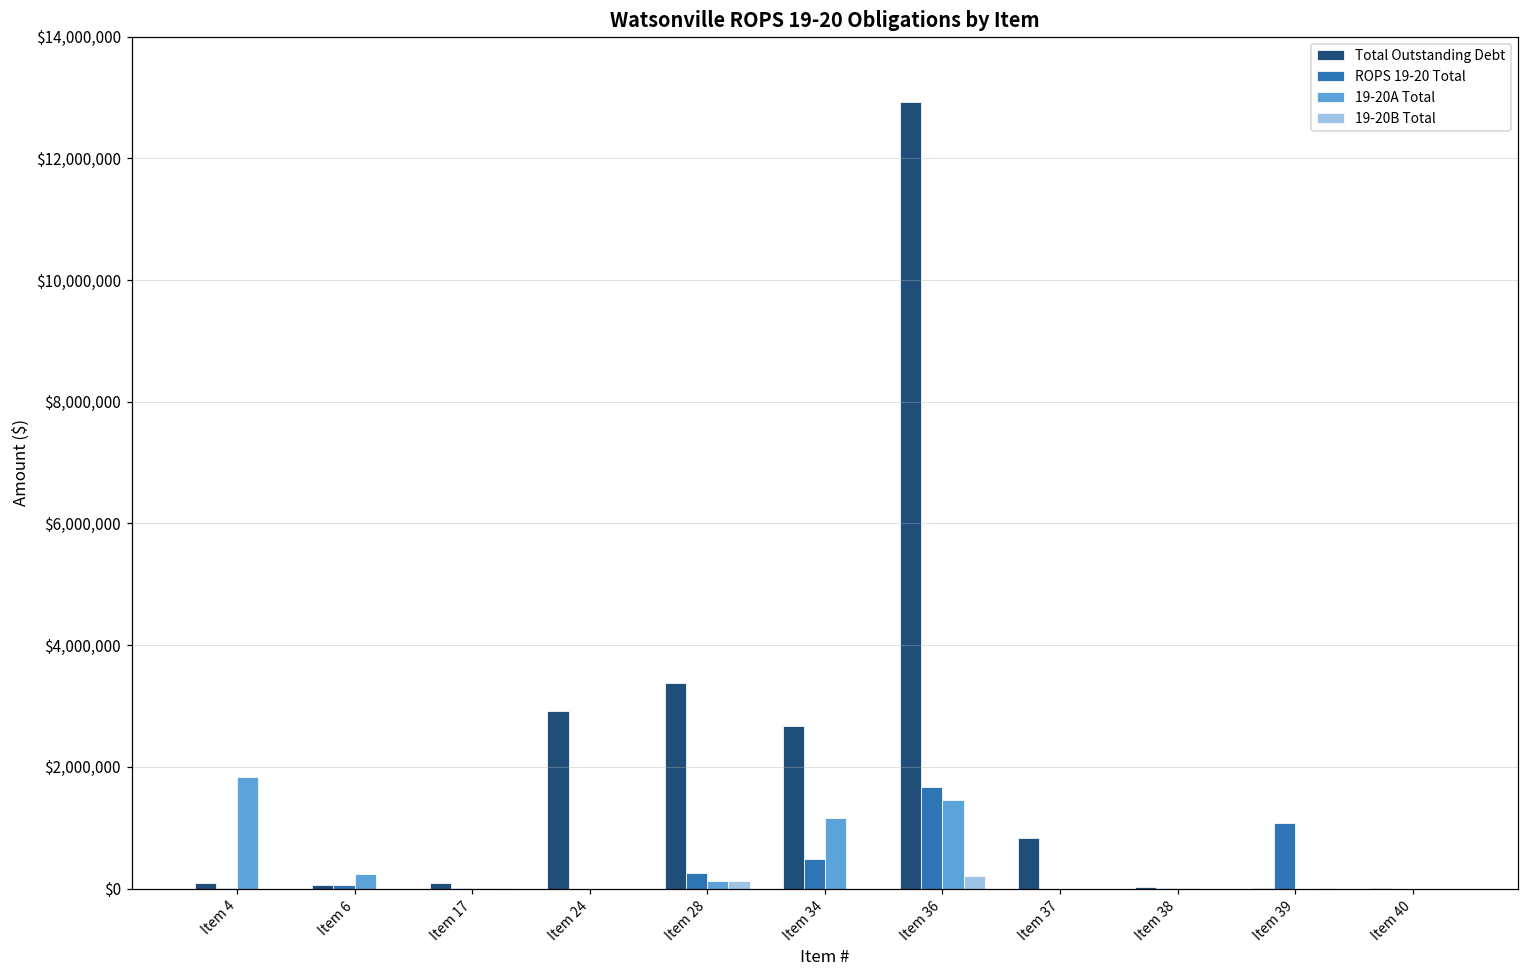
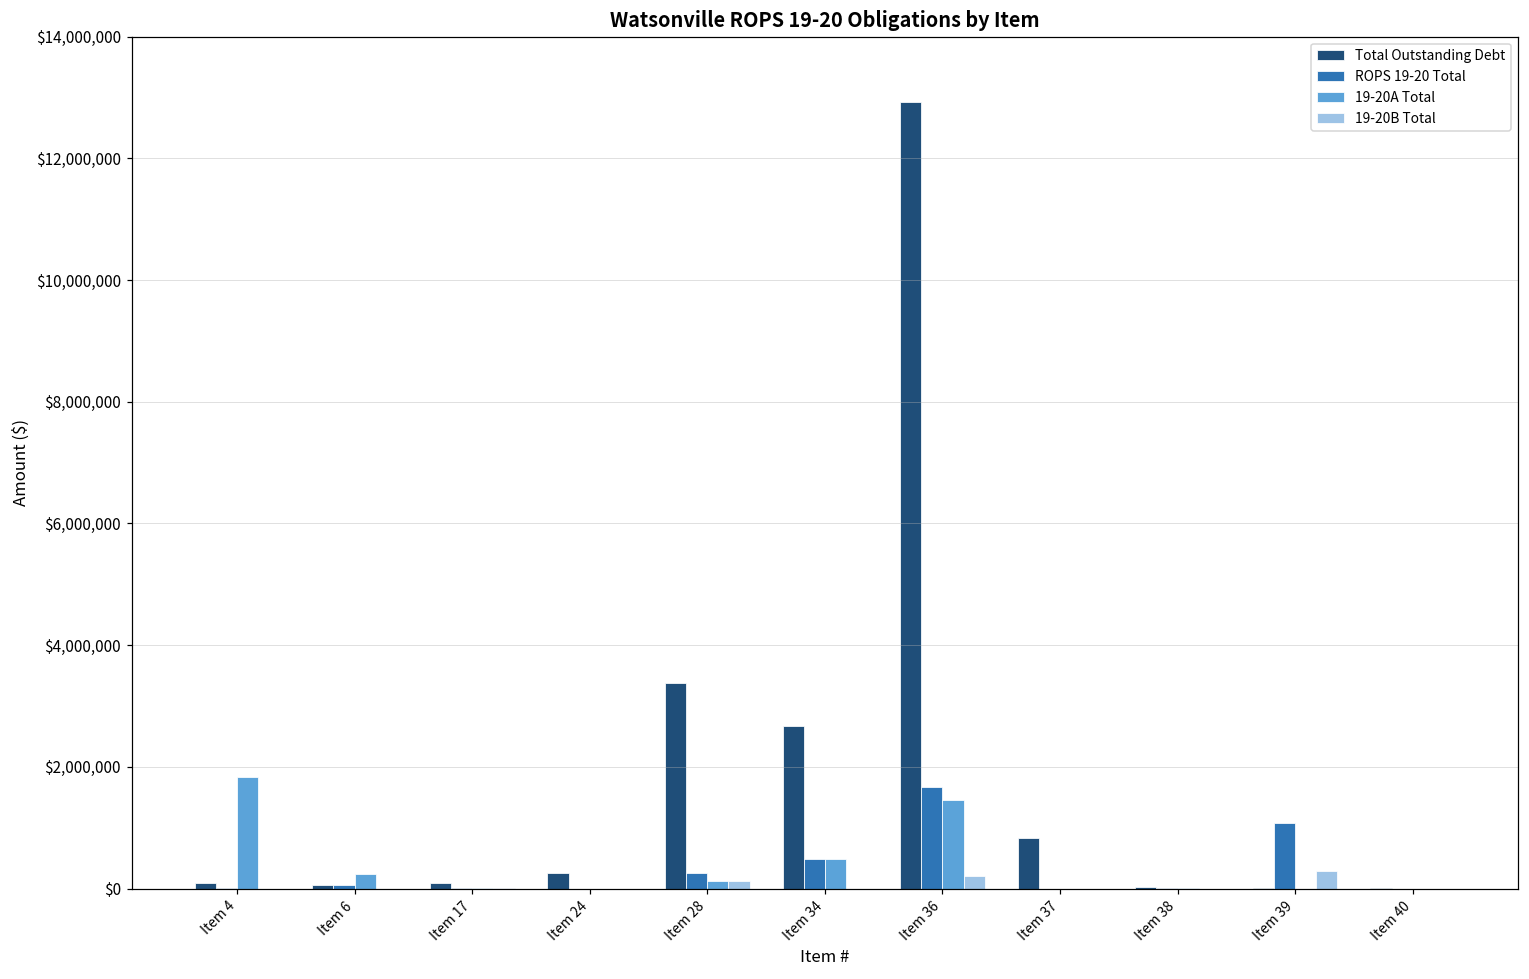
  {
    "Total Outstanding Debt": {
      "Item 4": "$100,000",
      "Item 6": "$100,000",
      "Item 17": "$100,000",
-     "Item 24": "$2,900,000",
+     "Item 24": "$300,000",
      "Item 28": "$3,400,000",
      "Item 34": "$2,700,000",
      "Item 36": "$12,900,000",
      "Item 37": "$800,000"
    },
    "ROPS 19-20 Total": {
      "Item 6": "$100,000",
      "Item 24": "$0",
      "Item 28": "$300,000",
      "Item 34": "$500,000",
      "Item 36": "$1,700,000",
      "Item 37": "$0",
      "Item 39": "$1,100,000"
    },
    "19-20A Total": {
      "Item 4": "$1,800,000",
      "Item 6": "$200,000",
      "Item 24": "$0",
      "Item 28": "$100,000",
-     "Item 34": "$1,200,000",
+     "Item 34": "$500,000",
      "Item 36": "$1,500,000",
      "Item 37": "$0",
      "Item 39": "$0",
      "Item 40": "$0"
    },
    "19-20B Total": {
      "Item 4": "$0",
      "Item 6": "$0",
      "Item 24": "$0",
      "Item 28": "$100,000",
      "Item 34": "$0",
      "Item 36": "$200,000",
      "Item 37": "$0",
      "Item 38": "$0",
-     "Item 39": "$0"
+     "Item 39": "$300,000"
    }
  }
